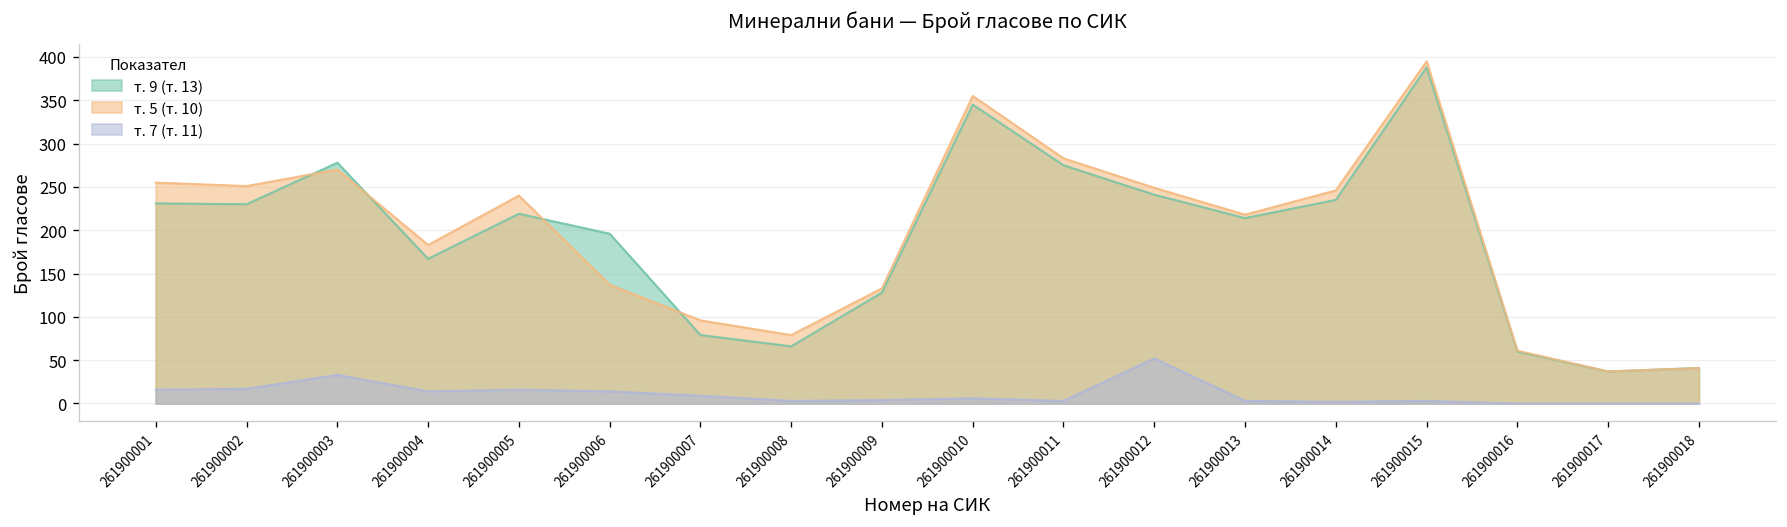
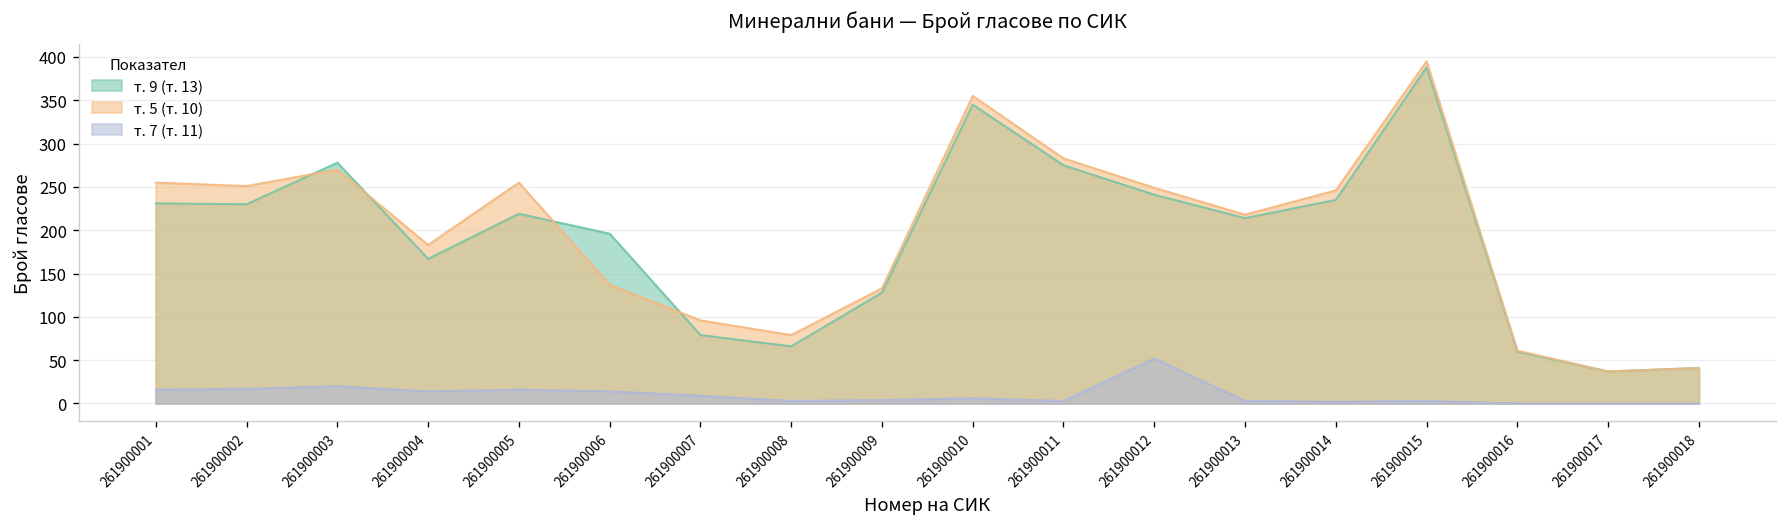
  {
    "т. 9 (т. 13)": {
      "261900001": 230,
      "261900002": 230,
      "261900003": 280,
      "261900004": 170,
      "261900005": 220,
      "261900006": 200,
      "261900007": 80,
      "261900008": 70,
      "261900009": 130,
      "261900010": 350,
      "261900011": 280,
      "261900012": 240,
      "261900013": 210,
      "261900014": 240,
      "261900015": 390
    },
    "т. 5 (т. 10)": {
      "261900001": 260,
      "261900002": 250,
      "261900003": 270,
      "261900004": 180,
-     "261900005": 240,
+     "261900005": 260,
      "261900006": 140,
      "261900007": 100,
      "261900008": 80,
      "261900009": 130,
      "261900010": 360,
      "261900011": 280,
      "261900012": 250,
      "261900013": 220,
      "261900014": 250,
      "261900015": 400
    },
    "т. 7 (т. 11)": {
      "261900001": 20,
      "261900002": 20,
-     "261900003": 30,
+     "261900003": 20,
      "261900004": 10,
      "261900005": 20,
      "261900006": 10,
      "261900007": 10,
      "261900008": 0,
      "261900009": 0,
      "261900010": 10,
      "261900011": 0,
      "261900012": 50,
      "261900013": 0,
      "261900014": 0,
      "261900015": 0,
      "261900016": 0,
      "261900017": 0,
      "261900018": 0
    }
  }
